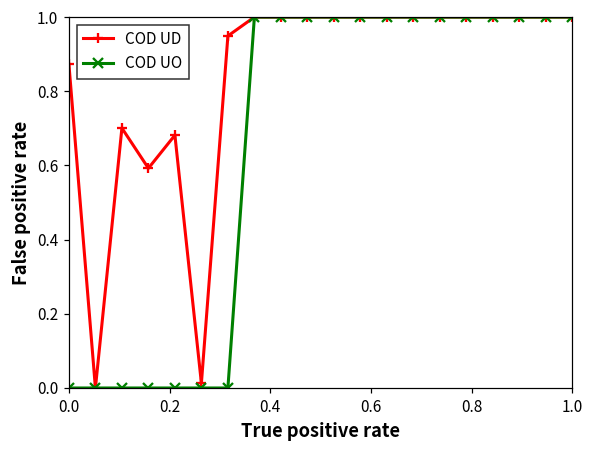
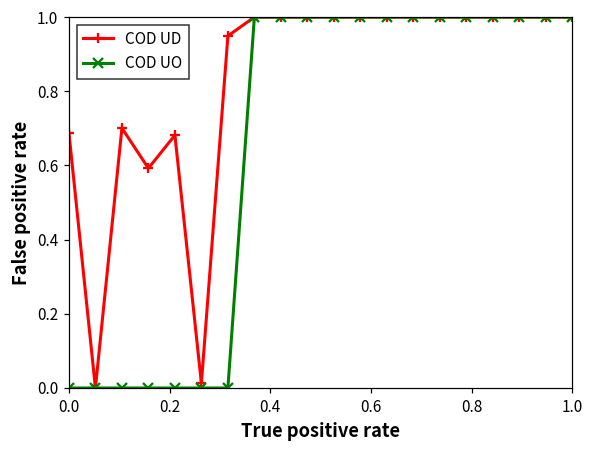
  {
    "COD UD": {
-     "0.0": 0.87
+     "0.0": 0.69
    },
    "COD UO": {
      "0.0": 0.00
    }
  }
